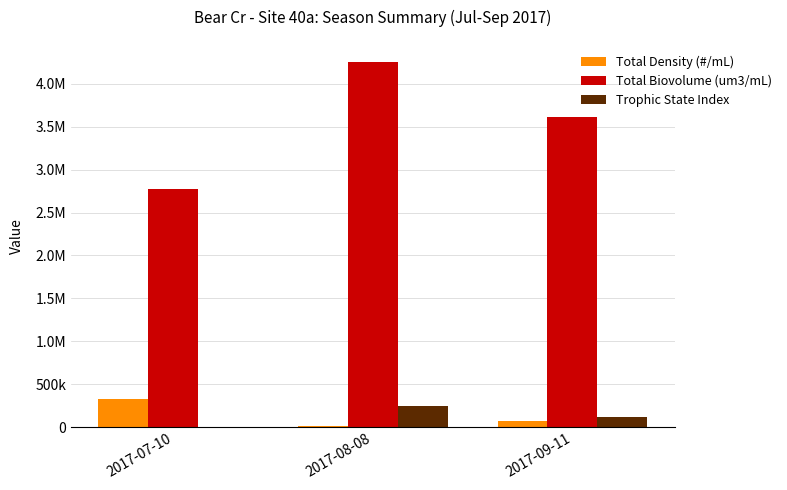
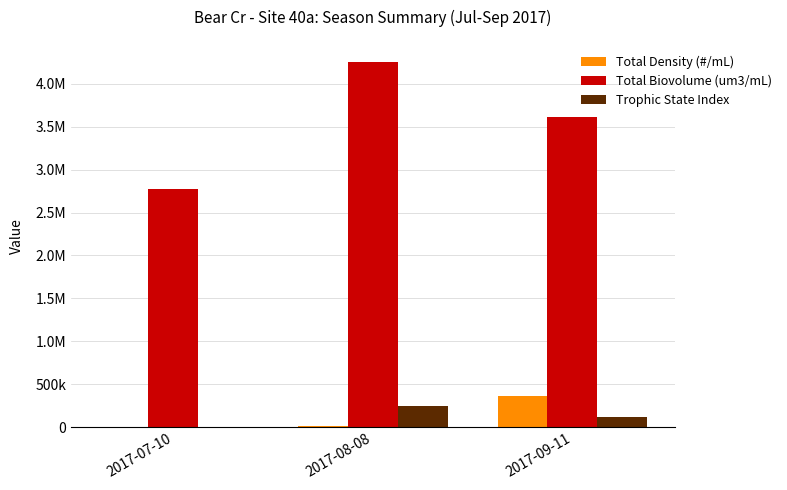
  {
    "Total Density (#/mL)": {
-     "2017-07-10": 300000,
-     "2017-09-11": 100000
+     "2017-07-10": 0,
+     "2017-09-11": 400000
    },
    "Total Biovolume (um3/mL)": {
      "2017-07-10": 2800000,
      "2017-08-08": 4200000,
      "2017-09-11": 3600000
    },
    "Trophic State Index": {
      "2017-08-08": 200000,
      "2017-09-11": 100000
    }
  }
